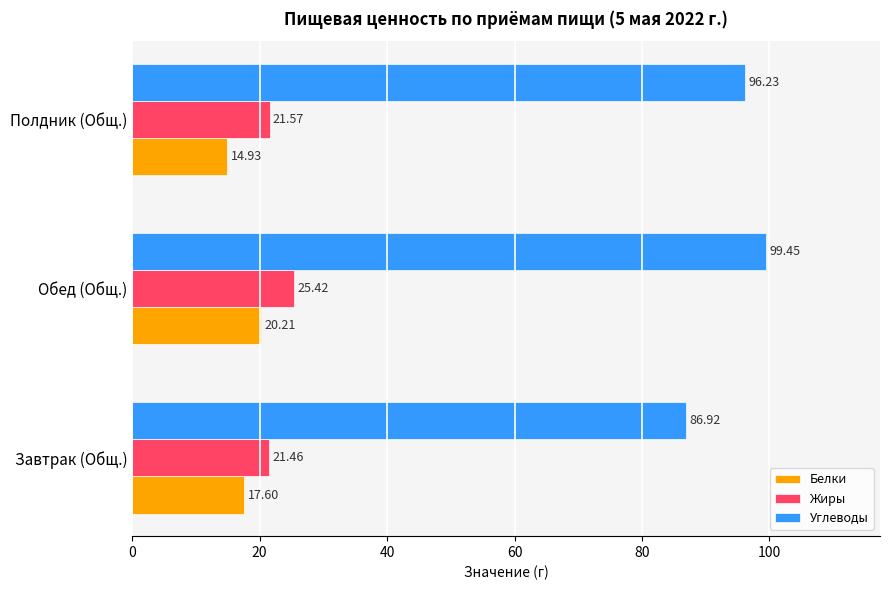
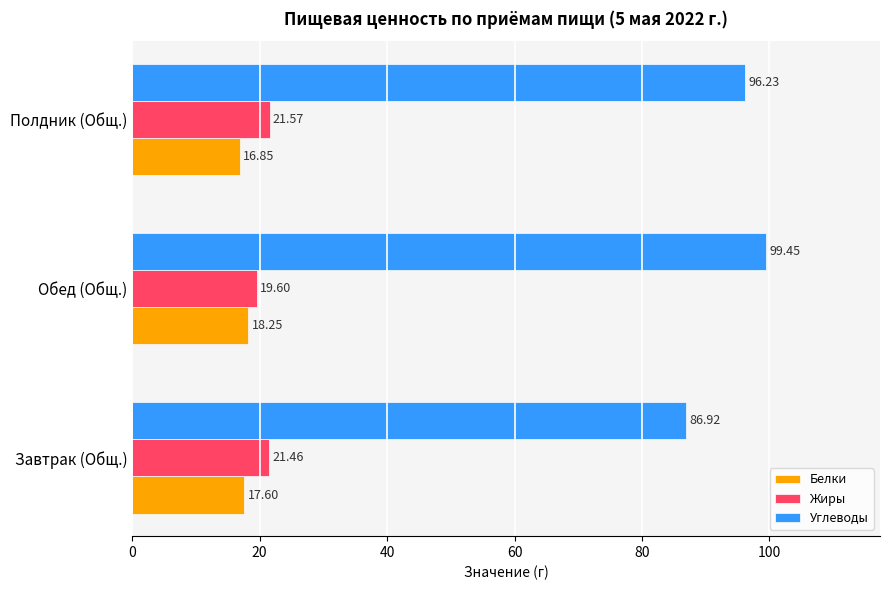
  {
    "Белки": {
-     "Полдник (Общ.)": 14.93,
-     "Обед (Общ.)": 20.21,
+     "Полдник (Общ.)": 16.85,
+     "Обед (Общ.)": 18.25,
      "Завтрак (Общ.)": 17.60
    },
    "Жиры": {
      "Полдник (Общ.)": 21.57,
-     "Обед (Общ.)": 25.42,
+     "Обед (Общ.)": 19.60,
      "Завтрак (Общ.)": 21.46
    },
    "Углеводы": {
      "Полдник (Общ.)": 96.23,
      "Обед (Общ.)": 99.45,
      "Завтрак (Общ.)": 86.92
    }
  }
